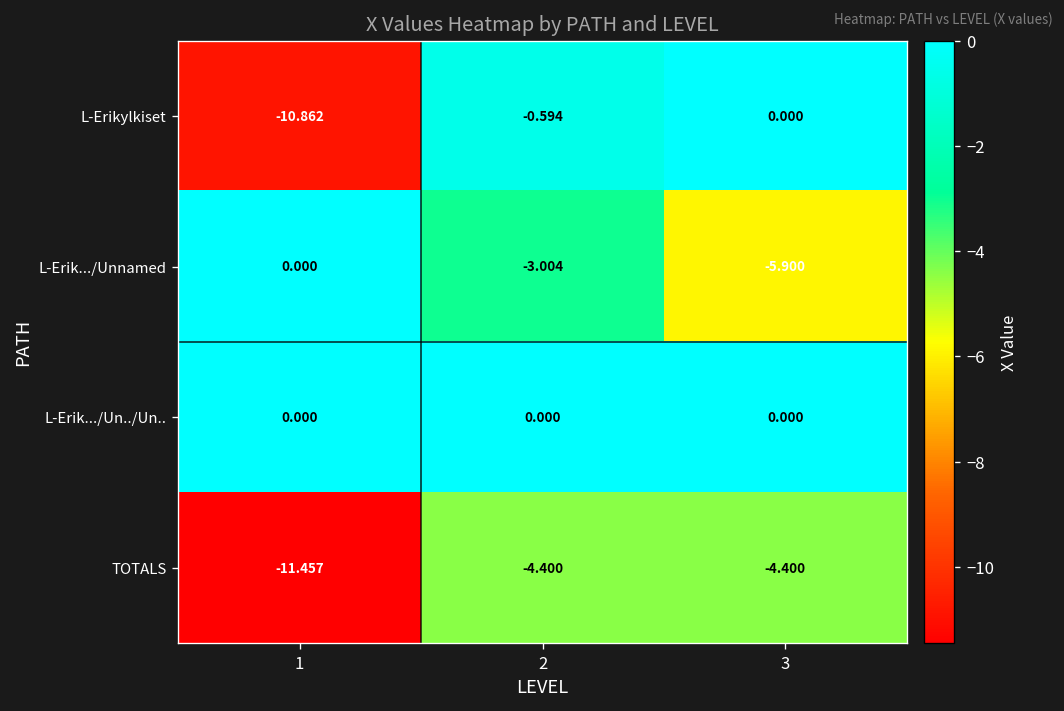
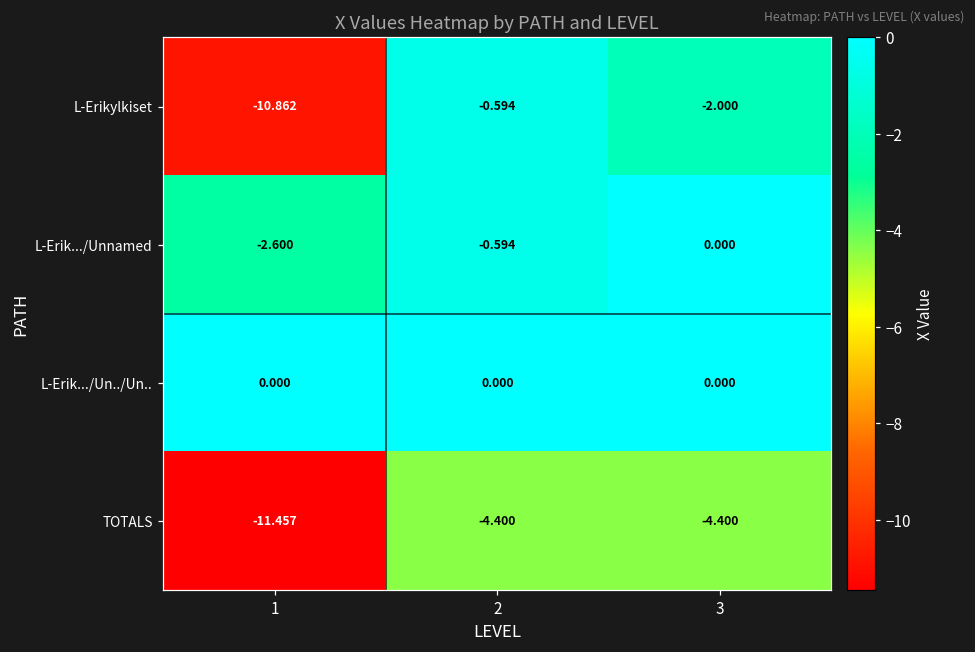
  {
    "L-Erikylkiset": {
      "1": -10.862,
      "2": -0.594,
-     "3": 0.000
+     "3": -2.000
    },
    "L-Erik.../Unnamed": {
-     "1": 0.000,
-     "2": -3.004,
-     "3": -5.900
+     "1": -2.600,
+     "2": -0.594,
+     "3": 0.000
    },
    "L-Erik.../Un../Un..": {
      "1": 0.000,
      "2": 0.000,
      "3": 0.000
    },
    "TOTALS": {
      "1": -11.457,
      "2": -4.400,
      "3": -4.400
    }
  }
